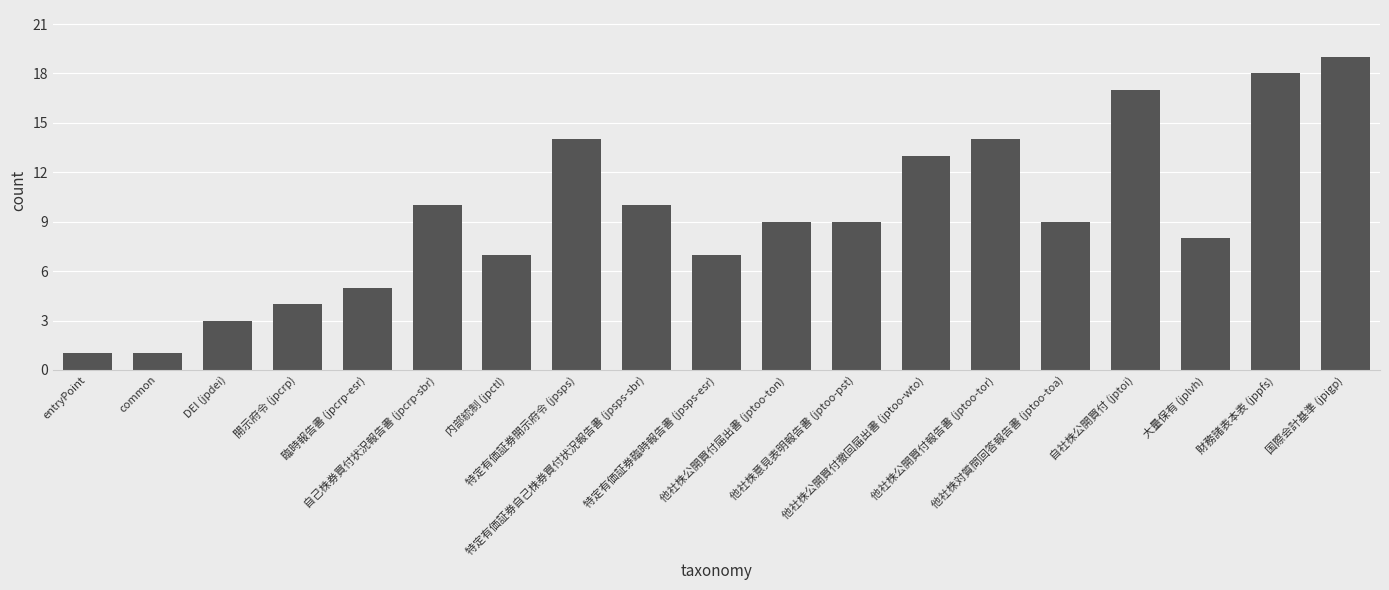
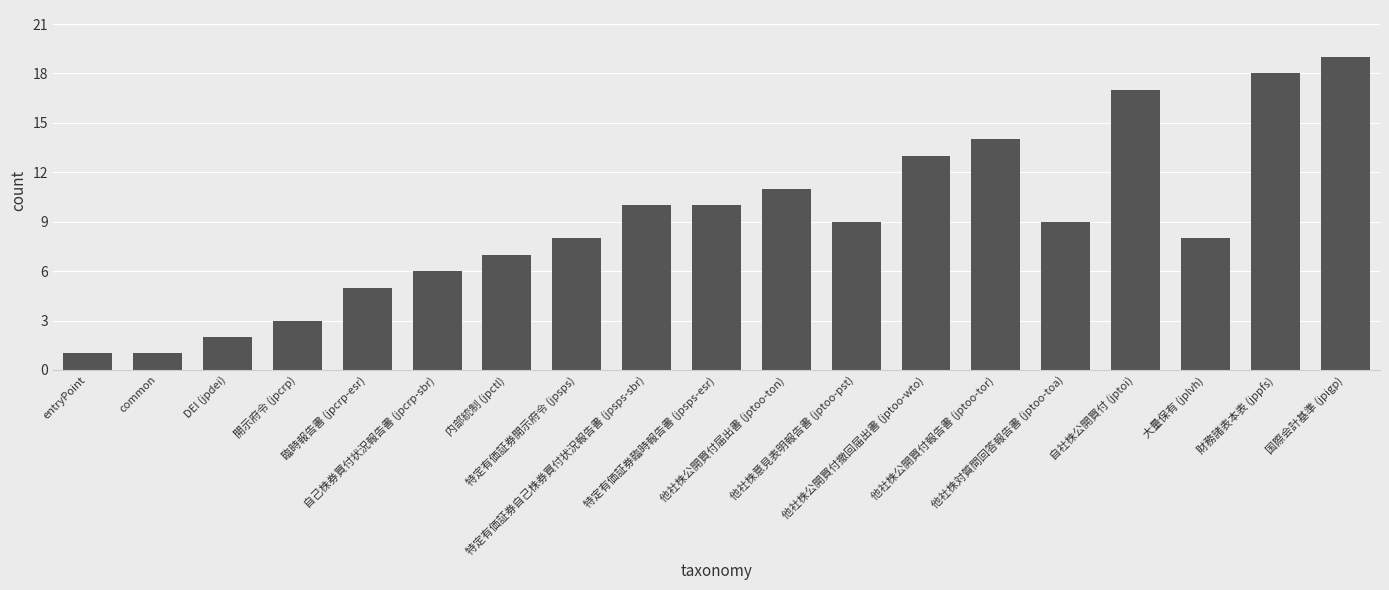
  {
    "entryPoint": 1,
    "common": 1,
-   "DEI (jpdei)": 3,
-   "開示府令 (jpcrp)": 4,
+   "DEI (jpdei)": 2,
+   "開示府令 (jpcrp)": 3,
    "臨時報告書 (jpcrp-esr)": 5,
-   "自己株券買付状況報告書 (jpcrp-sbr)": 10,
+   "自己株券買付状況報告書 (jpcrp-sbr)": 6,
    "内部統制 (jpctl)": 7,
-   "特定有価証券開示府令 (jpsps)": 14,
+   "特定有価証券開示府令 (jpsps)": 8,
    "特定有価証券自己株券買付状況報告書 (jpsps-sbr)": 10,
-   "特定有価証券臨時報告書 (jpsps-esr)": 7,
-   "他社株公開買付届出書 (jptoo-ton)": 9,
+   "特定有価証券臨時報告書 (jpsps-esr)": 10,
+   "他社株公開買付届出書 (jptoo-ton)": 11,
    "他社株意見表明報告書 (jptoo-pst)": 9,
    "他社株公開買付撤回届出書 (jptoo-wto)": 13,
    "他社株公開買付報告書 (jptoo-tor)": 14,
    "他社株対質問回答報告書 (jptoo-toa)": 9,
    "自社株公開買付 (jptoi)": 17,
    "大量保有 (jplvh)": 8,
    "財務諸表本表 (jppfs)": 18,
    "国際会計基準 (jpigp)": 19
  }
